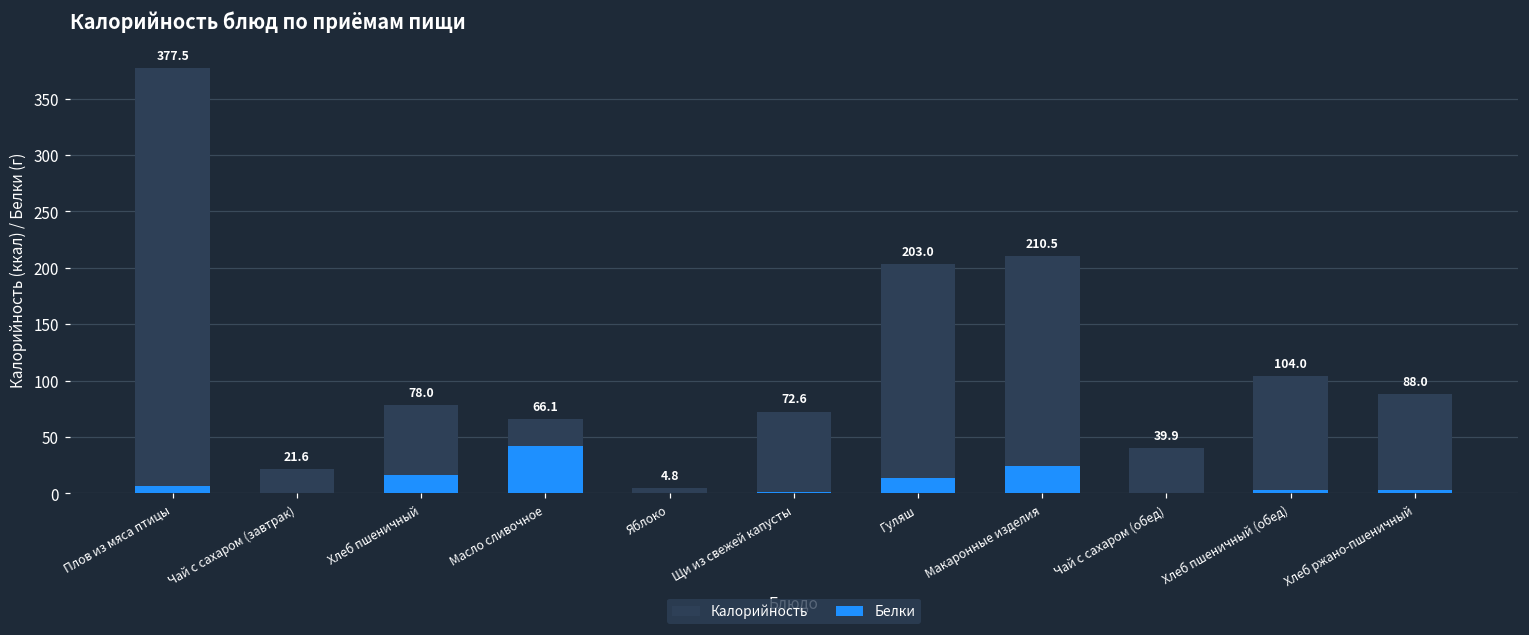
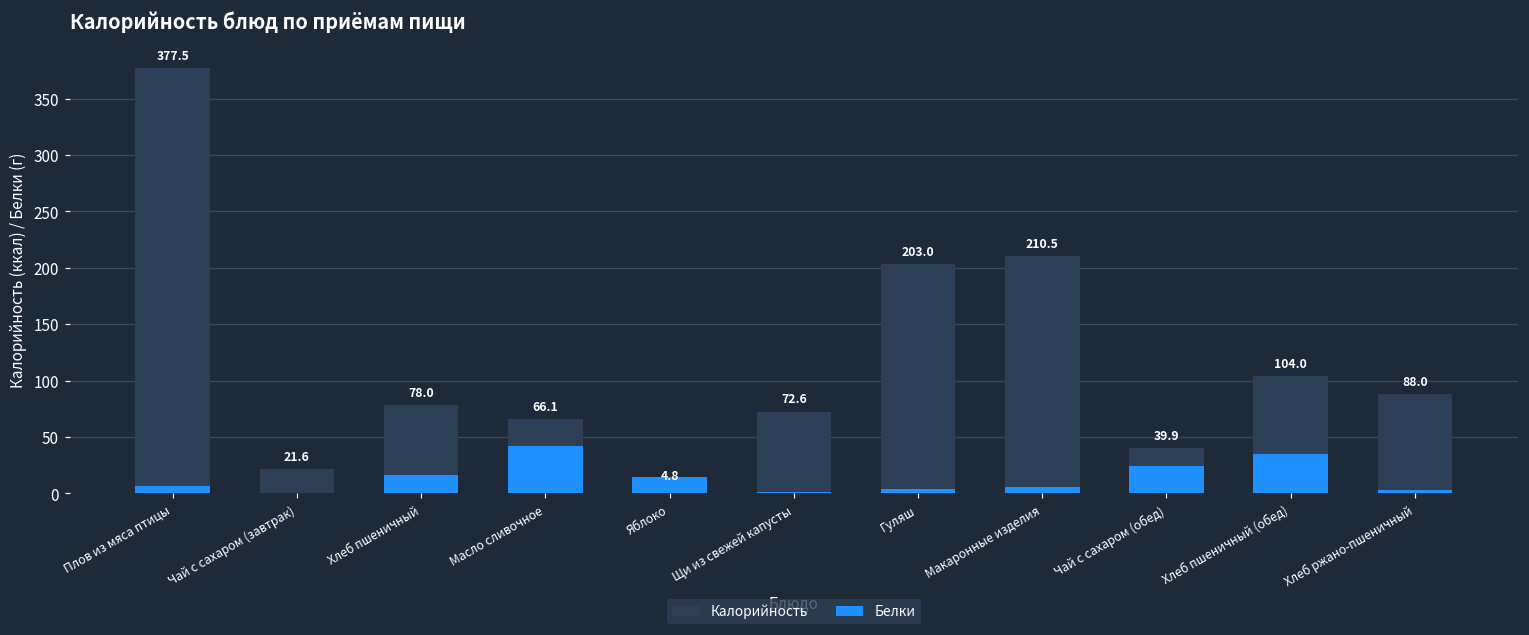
  {
    "Калорийность": {
      "Плов из мяса птицы": 377.5,
      "Чай с сахаром (завтрак)": 21.6,
      "Хлеб пшеничный": 78.0,
      "Масло сливочное": 66.1,
      "Щи из свежей капусты": 72.6,
      "Гуляш": 203.0,
      "Макаронные изделия": 210.5,
      "Чай с сахаром (обед)": 39.9,
      "Хлеб пшеничный (обед)": 104.0,
      "Хлеб ржано-пшеничный": 88.0
    },
    "Белки": {
      "Чай с сахаром (завтрак)": 0,
-     "Яблоко": 0,
-     "Гуляш": 14,
-     "Макаронные изделия": 24,
-     "Чай с сахаром (обед)": 0,
-     "Хлеб пшеничный (обед)": 3
+     "Яблоко": 15,
+     "Гуляш": 4,
+     "Макаронные изделия": 6,
+     "Чай с сахаром (обед)": 25,
+     "Хлеб пшеничный (обед)": 35
    }
  }
